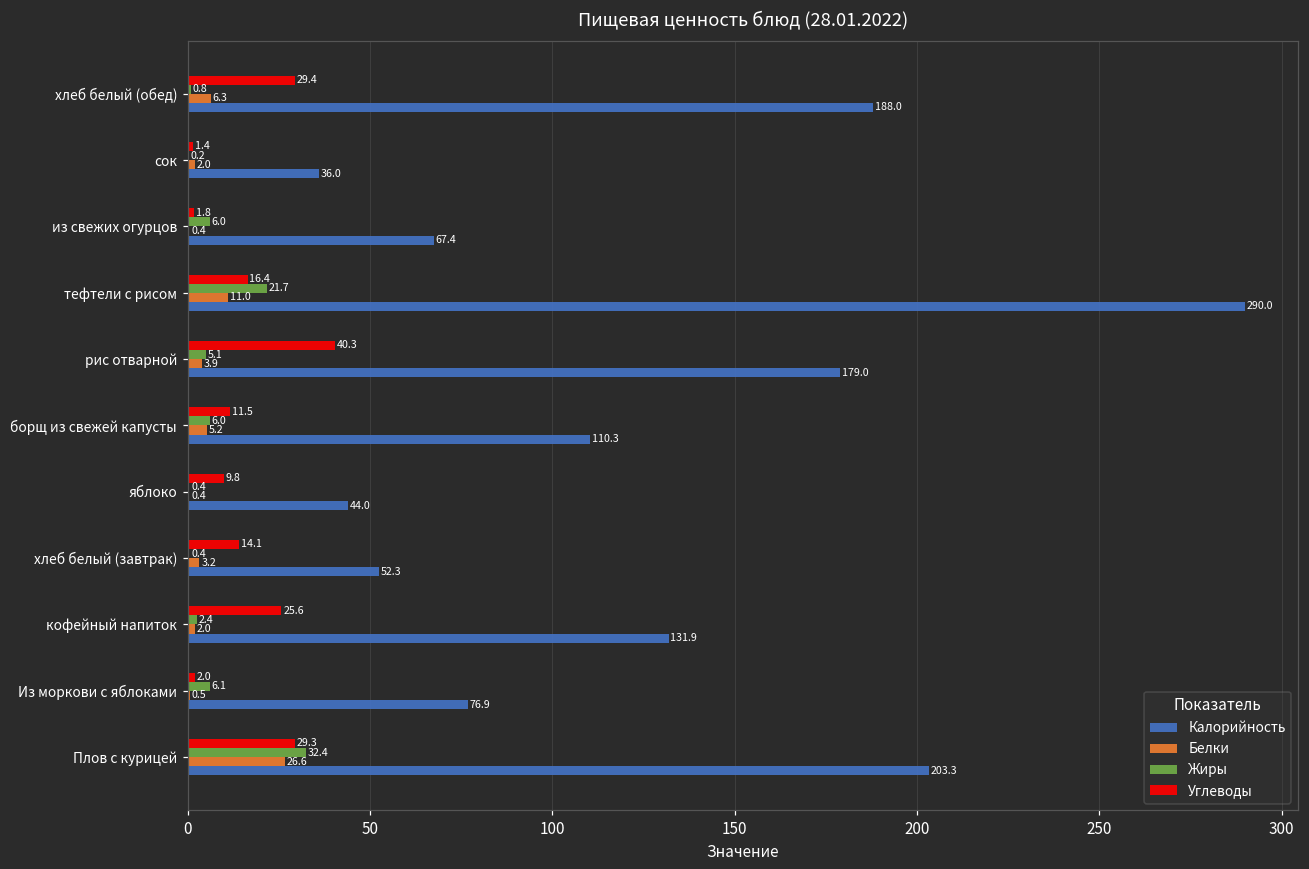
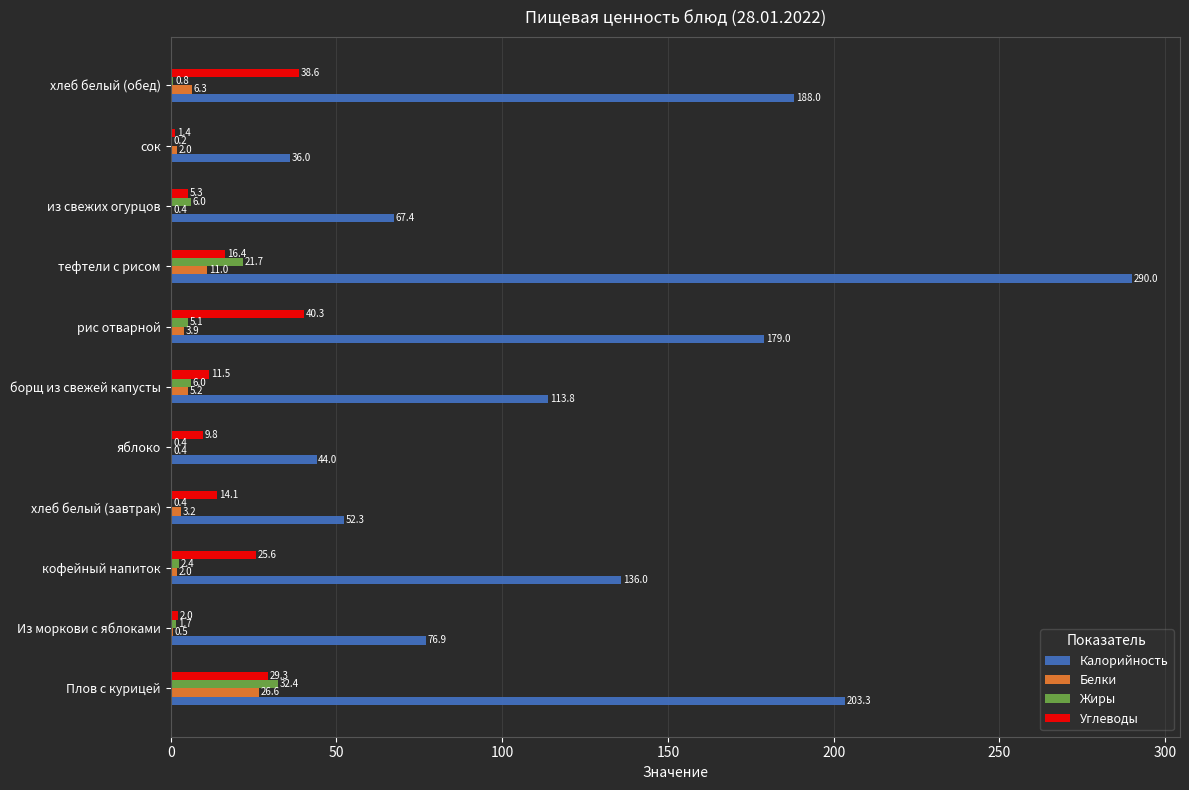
  {
    "Калорийность": {
      "хлеб белый (обед)": 188.0,
      "сок": 36.0,
      "из свежих огурцов": 67.4,
      "тефтели с рисом": 290.0,
      "рис отварной": 179.0,
-     "борщ из свежей капусты": 110.3,
+     "борщ из свежей капусты": 113.8,
      "яблоко": 44.0,
      "хлеб белый (завтрак)": 52.3,
-     "кофейный напиток": 131.9,
+     "кофейный напиток": 136.0,
      "Из моркови с яблоками": 76.9,
      "Плов с курицей": 203.3
    },
    "Белки": {
      "хлеб белый (обед)": 6.3,
      "сок": 2.0,
      "из свежих огурцов": 0.4,
      "тефтели с рисом": 11.0,
      "рис отварной": 3.9,
      "борщ из свежей капусты": 5.2,
      "хлеб белый (завтрак)": 3.2,
      "Из моркови с яблоками": 0.5,
      "Плов с курицей": 26.6
    },
    "Жиры": {
      "хлеб белый (обед)": 0.8,
      "сок": 0.2,
      "из свежих огурцов": 6.0,
      "тефтели с рисом": 21.7,
      "рис отварной": 5.1,
      "борщ из свежей капусты": 6.0,
      "хлеб белый (завтрак)": 0.4,
-     "Из моркови с яблоками": 6.1,
+     "Из моркови с яблоками": 1.7,
      "Плов с курицей": 32.4
    },
    "Углеводы": {
-     "хлеб белый (обед)": 29.4,
+     "хлеб белый (обед)": 38.6,
      "сок": 1.4,
-     "из свежих огурцов": 1.8,
+     "из свежих огурцов": 5.3,
      "тефтели с рисом": 16.4,
      "рис отварной": 40.3,
      "борщ из свежей капусты": 11.5,
      "яблоко": 9.8,
      "хлеб белый (завтрак)": 14.1,
      "кофейный напиток": 25.6,
      "Плов с курицей": 29.3
    }
  }
